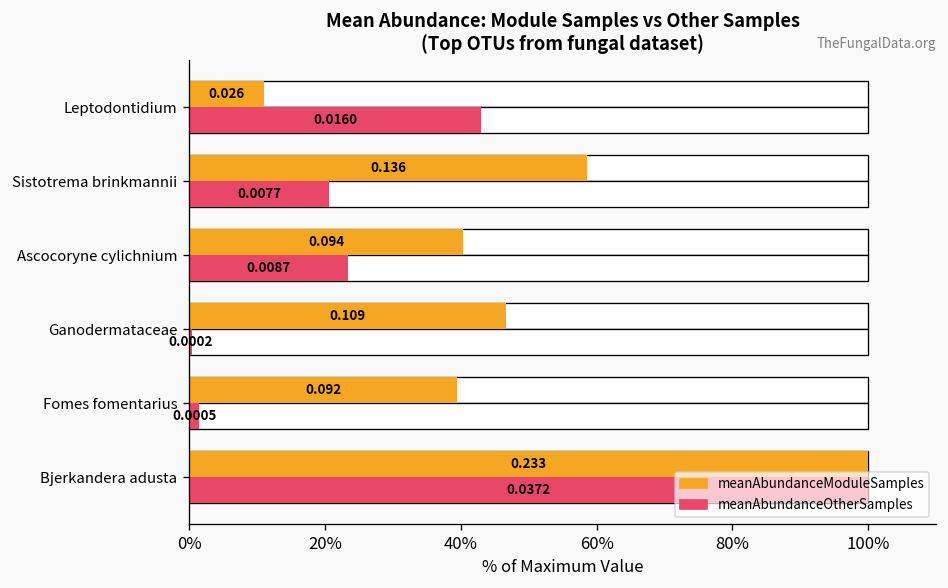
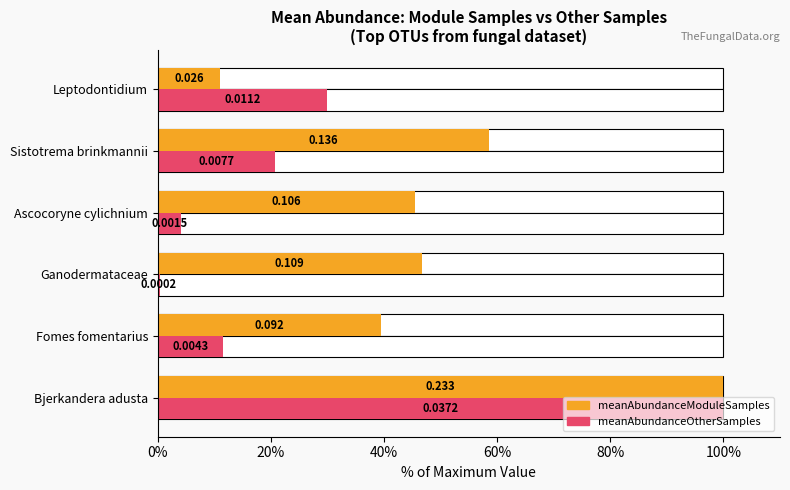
  {
    "meanAbundanceModuleSamples": {
-     "Ascocoryne cylichnium": 0.094
+     "Ascocoryne cylichnium": 0.106
    },
    "meanAbundanceOtherSamples": {
-     "Leptodontidium": 0.0160,
-     "Ascocoryne cylichnium": 0.0087,
-     "Fomes fomentarius": 0.0005
+     "Leptodontidium": 0.0112,
+     "Ascocoryne cylichnium": 0.0015,
+     "Fomes fomentarius": 0.0043
    }
  }
